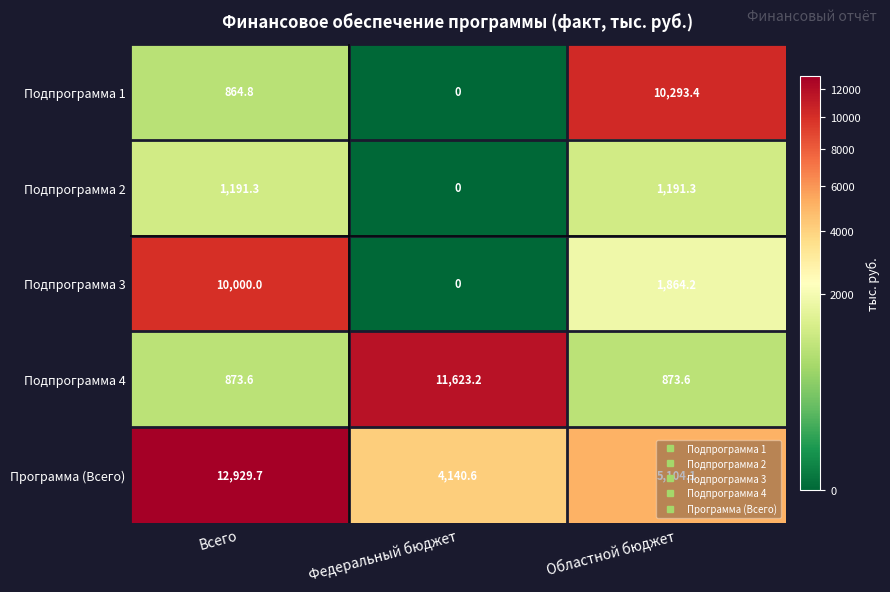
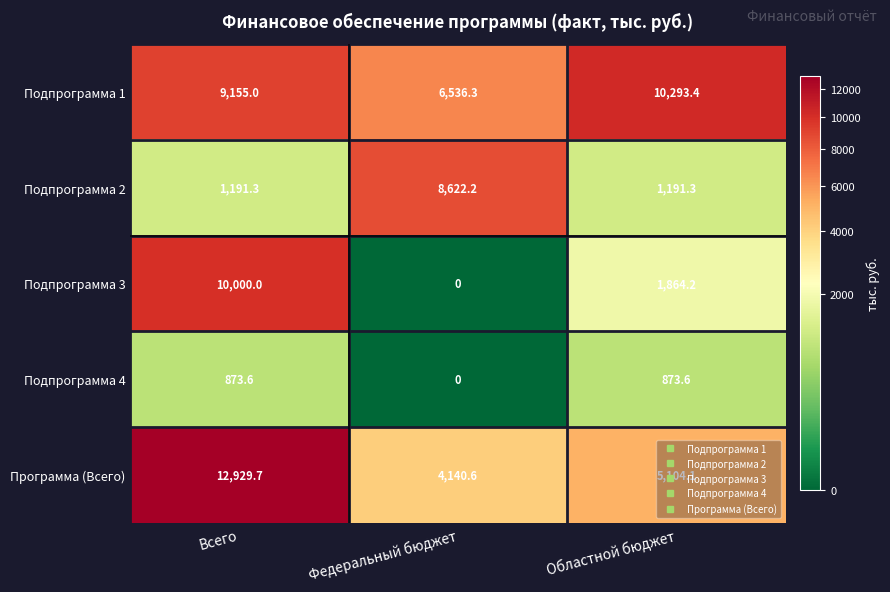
  {
    "Подпрограмма 1": {
-     "Всего": "864.8",
-     "Федеральный бюджет": "0",
+     "Всего": "9,155.0",
+     "Федеральный бюджет": "6,536.3",
      "Областной бюджет": "10,293.4"
    },
    "Подпрограмма 2": {
      "Всего": "1,191.3",
-     "Федеральный бюджет": "0",
+     "Федеральный бюджет": "8,622.2",
      "Областной бюджет": "1,191.3"
    },
    "Подпрограмма 3": {
      "Всего": "10,000.0",
      "Федеральный бюджет": "0",
      "Областной бюджет": "1,864.2"
    },
    "Подпрограмма 4": {
      "Всего": "873.6",
-     "Федеральный бюджет": "11,623.2",
+     "Федеральный бюджет": "0",
      "Областной бюджет": "873.6"
    },
    "Программа (Всего)": {
      "Всего": "12,929.7",
      "Федеральный бюджет": "4,140.6"
    }
  }
